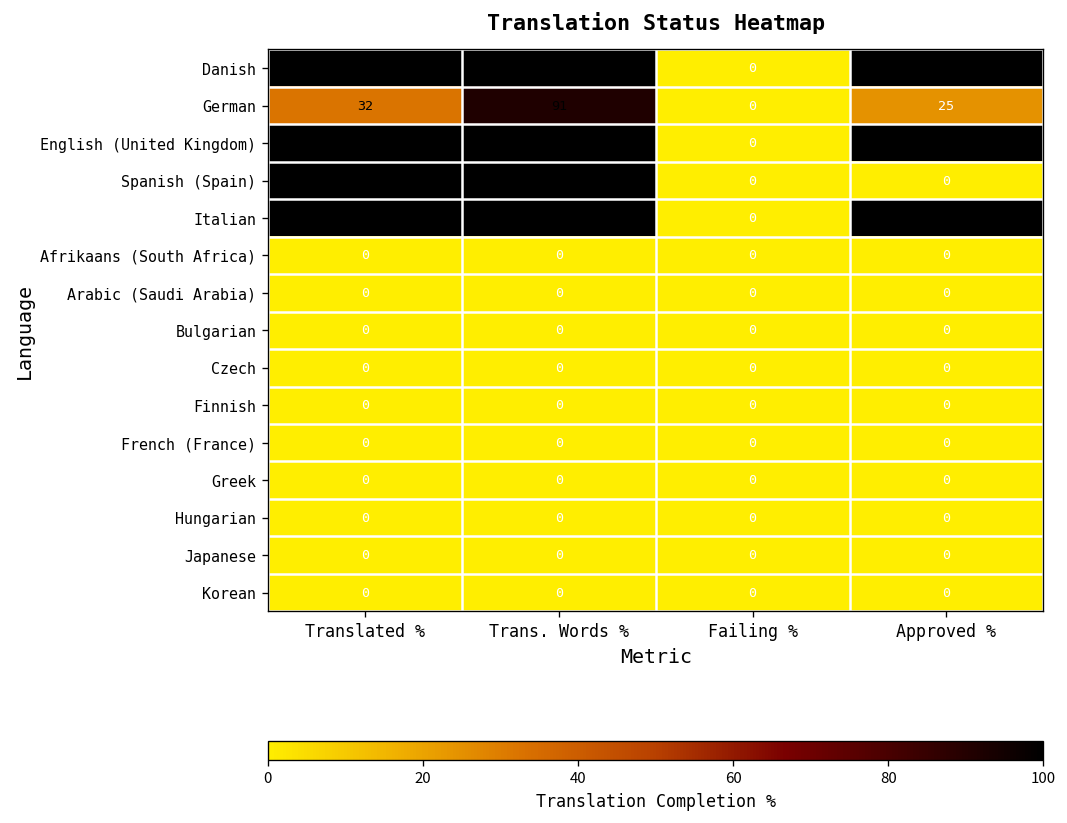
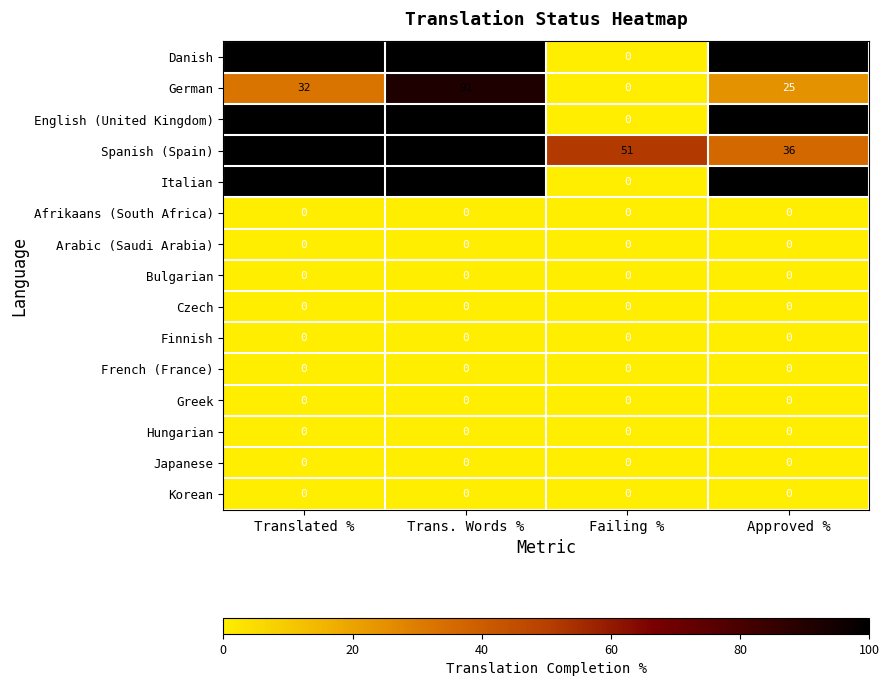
  {
    "Danish": {
      "Failing %": 0
    },
    "German": {
      "Translated %": 32,
      "Failing %": 0,
      "Approved %": 25
    },
    "English (United Kingdom)": {
      "Failing %": 0
    },
    "Spanish (Spain)": {
-     "Failing %": 0,
-     "Approved %": 0
+     "Failing %": 51,
+     "Approved %": 36
    },
    "Italian": {
      "Failing %": 0
    },
    "Afrikaans (South Africa)": {
      "Translated %": 0,
      "Trans. Words %": 0,
      "Failing %": 0,
      "Approved %": 0
    },
    "Arabic (Saudi Arabia)": {
      "Translated %": 0,
      "Trans. Words %": 0,
      "Failing %": 0,
      "Approved %": 0
    },
    "Bulgarian": {
      "Translated %": 0,
      "Trans. Words %": 0,
      "Failing %": 0,
      "Approved %": 0
    },
    "Czech": {
      "Translated %": 0,
      "Trans. Words %": 0,
      "Failing %": 0,
      "Approved %": 0
    },
    "Finnish": {
      "Translated %": 0,
      "Trans. Words %": 0,
      "Failing %": 0,
      "Approved %": 0
    },
    "French (France)": {
      "Translated %": 0,
      "Trans. Words %": 0,
      "Failing %": 0,
      "Approved %": 0
    },
    "Greek": {
      "Translated %": 0,
      "Trans. Words %": 0,
      "Failing %": 0,
      "Approved %": 0
    },
    "Hungarian": {
      "Translated %": 0,
      "Trans. Words %": 0,
      "Failing %": 0,
      "Approved %": 0
    },
    "Japanese": {
      "Translated %": 0,
      "Trans. Words %": 0,
      "Failing %": 0,
      "Approved %": 0
    },
    "Korean": {
      "Translated %": 0,
      "Trans. Words %": 0,
      "Failing %": 0,
      "Approved %": 0
    }
  }
